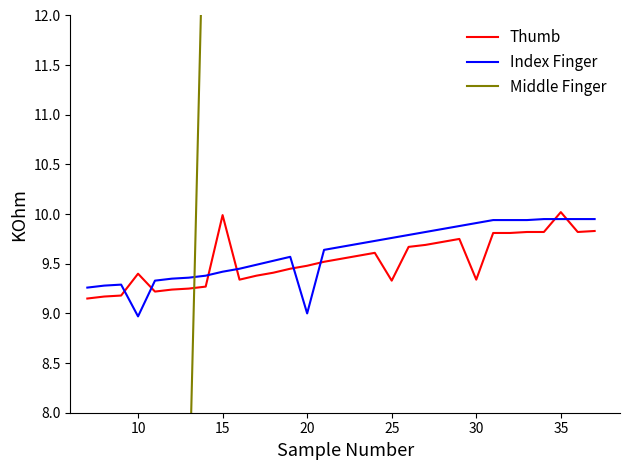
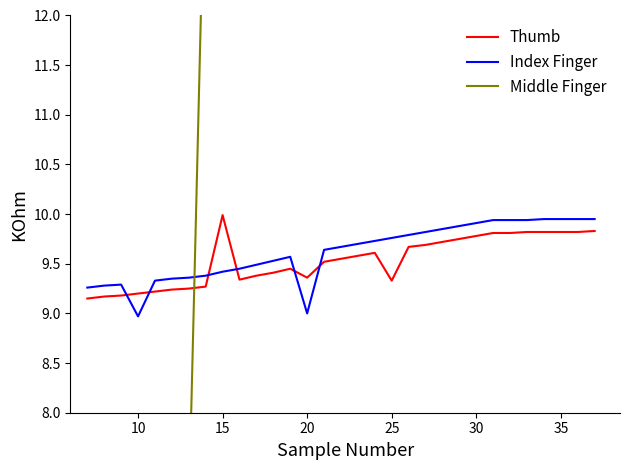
  {
    "Thumb": {
-     "10": 9.4,
+     "10": 9.2,
      "15": 10.0,
-     "20": 9.5,
+     "20": 9.4,
      "25": 9.3,
-     "30": 9.3,
-     "35": 10.0
+     "30": 9.8,
+     "35": 9.8
    },
    "Index Finger": {
      "10": 9.0,
      "15": 9.4,
      "20": 9.0,
      "25": 9.8,
      "30": 9.9,
      "35": 10.0
    }
  }
